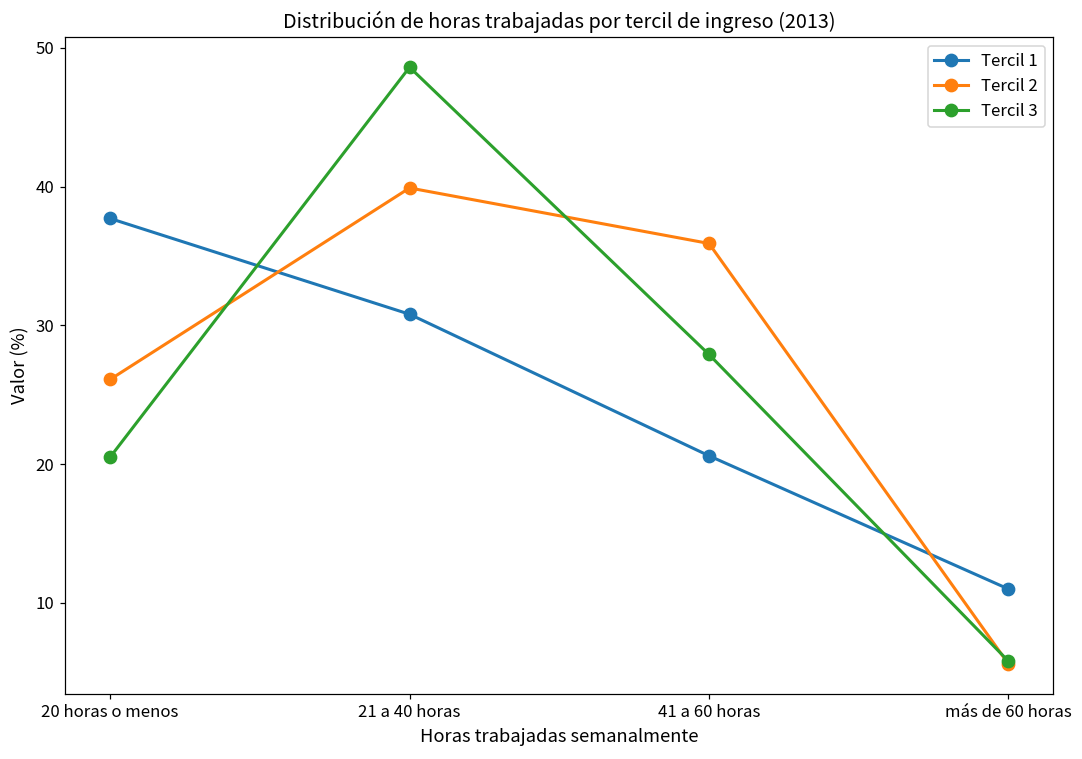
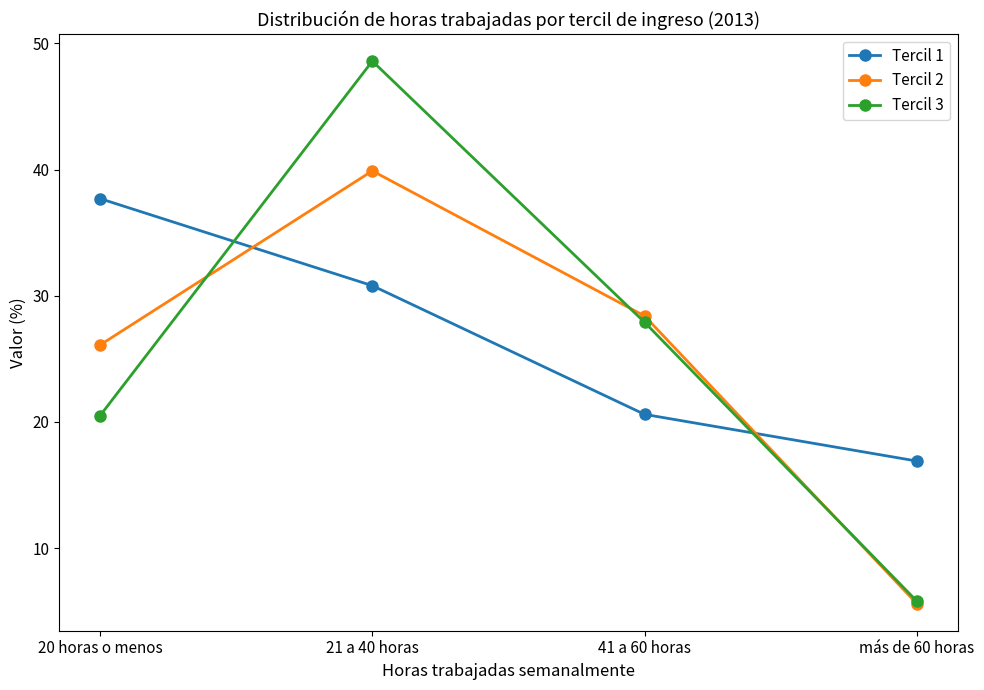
  {
    "Tercil 1": {
      "20 horas o menos": 37.7,
      "21 a 40 horas": 30.8,
      "41 a 60 horas": 20.6,
-     "más de 60 horas": 11.0
+     "más de 60 horas": 16.9
    },
    "Tercil 2": {
      "20 horas o menos": 26.1,
      "21 a 40 horas": 39.9,
-     "41 a 60 horas": 35.9
+     "41 a 60 horas": 28.4
    },
    "Tercil 3": {
      "20 horas o menos": 20.5,
      "21 a 40 horas": 48.6,
      "41 a 60 horas": 27.9
    }
  }
